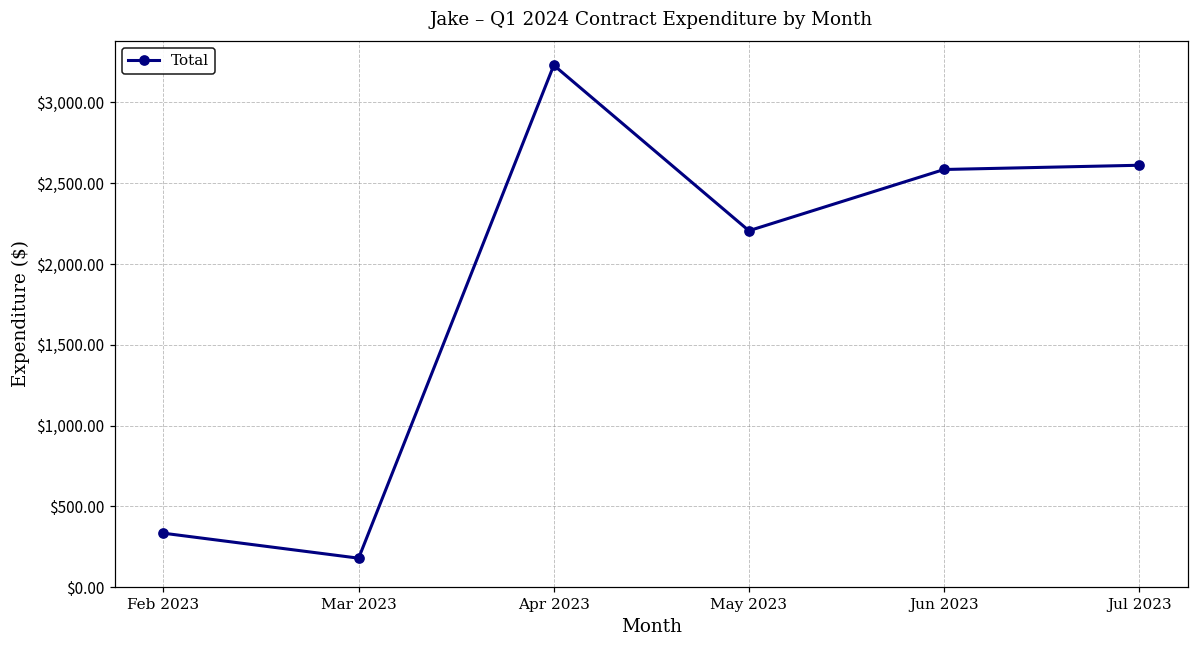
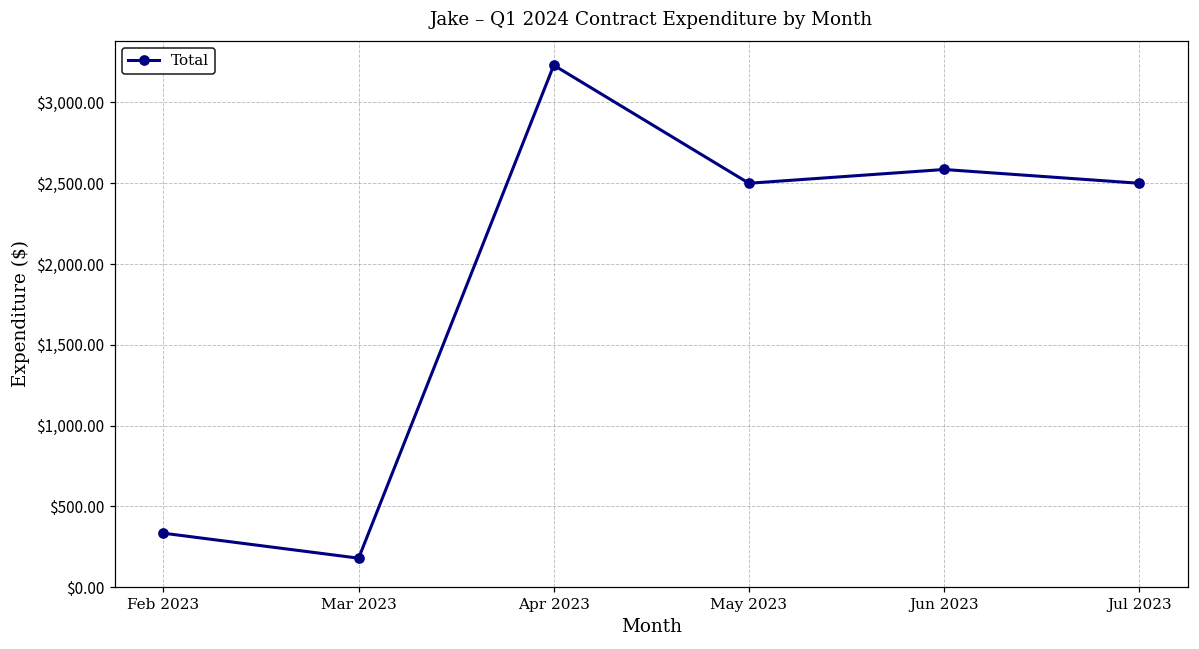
  {
    "Feb 2023": "$330",
    "Mar 2023": "$180",
    "Apr 2023": "$3,230",
-   "May 2023": "$2,210",
+   "May 2023": "$2,500",
    "Jun 2023": "$2,590",
-   "Jul 2023": "$2,610"
+   "Jul 2023": "$2,500"
  }
